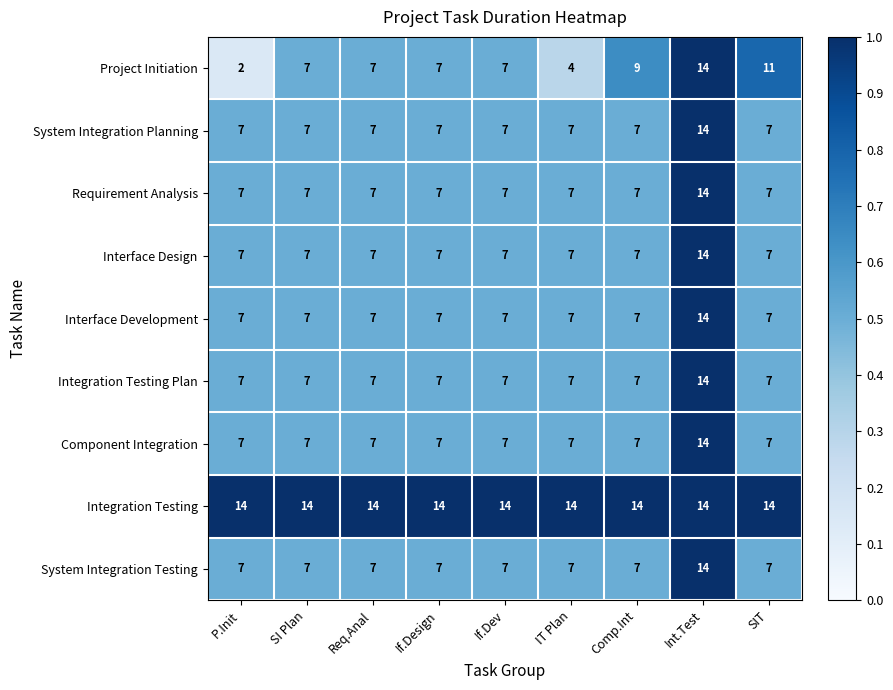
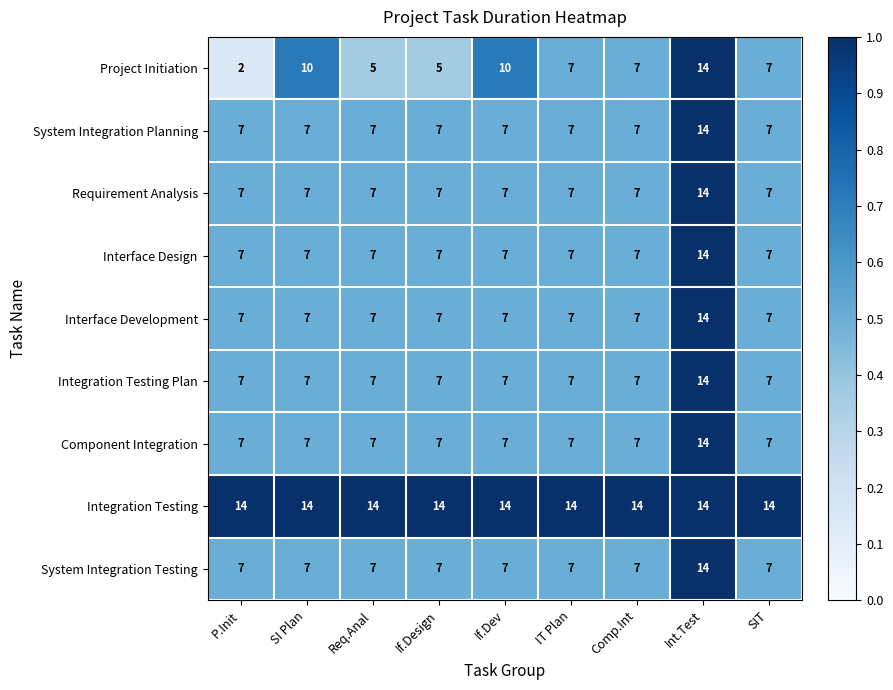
  {
    "Project Initiation": {
      "P.Init": 2,
-     "SI Plan": 7,
-     "Req.Anal": 7,
-     "If.Design": 7,
-     "If.Dev": 7,
-     "IT Plan": 4,
-     "Comp.Int": 9,
+     "SI Plan": 10,
+     "Req.Anal": 5,
+     "If.Design": 5,
+     "If.Dev": 10,
+     "IT Plan": 7,
+     "Comp.Int": 7,
      "Int.Test": 14,
-     "SIT": 11
+     "SIT": 7
    },
    "System Integration Planning": {
      "P.Init": 7,
      "SI Plan": 7,
      "Req.Anal": 7,
      "If.Design": 7,
      "If.Dev": 7,
      "IT Plan": 7,
      "Comp.Int": 7,
      "Int.Test": 14,
      "SIT": 7
    },
    "Requirement Analysis": {
      "P.Init": 7,
      "SI Plan": 7,
      "Req.Anal": 7,
      "If.Design": 7,
      "If.Dev": 7,
      "IT Plan": 7,
      "Comp.Int": 7,
      "Int.Test": 14,
      "SIT": 7
    },
    "Interface Design": {
      "P.Init": 7,
      "SI Plan": 7,
      "Req.Anal": 7,
      "If.Design": 7,
      "If.Dev": 7,
      "IT Plan": 7,
      "Comp.Int": 7,
      "Int.Test": 14,
      "SIT": 7
    },
    "Interface Development": {
      "P.Init": 7,
      "SI Plan": 7,
      "Req.Anal": 7,
      "If.Design": 7,
      "If.Dev": 7,
      "IT Plan": 7,
      "Comp.Int": 7,
      "Int.Test": 14,
      "SIT": 7
    },
    "Integration Testing Plan": {
      "P.Init": 7,
      "SI Plan": 7,
      "Req.Anal": 7,
      "If.Design": 7,
      "If.Dev": 7,
      "IT Plan": 7,
      "Comp.Int": 7,
      "Int.Test": 14,
      "SIT": 7
    },
    "Component Integration": {
      "P.Init": 7,
      "SI Plan": 7,
      "Req.Anal": 7,
      "If.Design": 7,
      "If.Dev": 7,
      "IT Plan": 7,
      "Comp.Int": 7,
      "Int.Test": 14,
      "SIT": 7
    },
    "Integration Testing": {
      "P.Init": 14,
      "SI Plan": 14,
      "Req.Anal": 14,
      "If.Design": 14,
      "If.Dev": 14,
      "IT Plan": 14,
      "Comp.Int": 14,
      "Int.Test": 14,
      "SIT": 14
    },
    "System Integration Testing": {
      "P.Init": 7,
      "SI Plan": 7,
      "Req.Anal": 7,
      "If.Design": 7,
      "If.Dev": 7,
      "IT Plan": 7,
      "Comp.Int": 7,
      "Int.Test": 14,
      "SIT": 7
    }
  }
